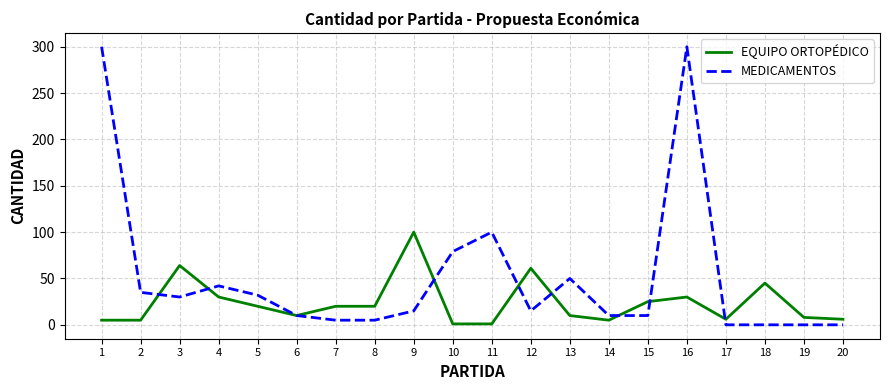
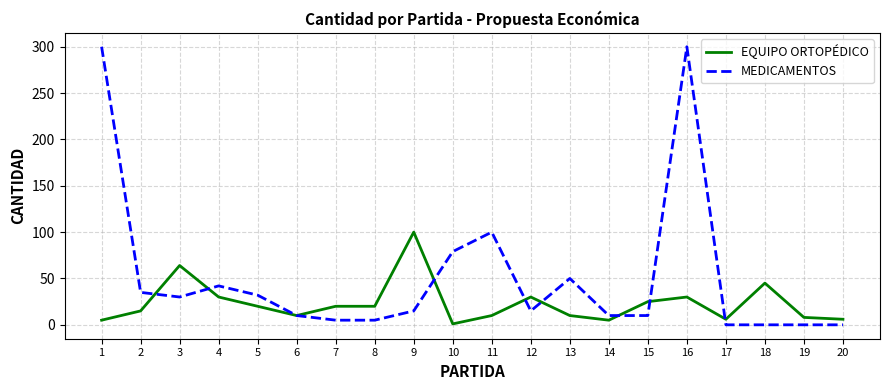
  {
    "EQUIPO ORTOPÉDICO": {
      "1": 10,
-     "2": 10,
+     "2": 20,
      "3": 60,
      "4": 30,
      "5": 20,
      "7": 20,
      "8": 20,
      "9": 100,
      "10": 0,
-     "11": 0,
-     "12": 60,
+     "11": 10,
+     "12": 30,
      "13": 10,
      "14": 10,
      "15": 30,
      "16": 30,
      "17": 10,
      "18": 50,
      "19": 10,
      "20": 10
    },
    "MEDICAMENTOS": {
      "1": 300,
      "2": 40,
      "3": 30,
      "4": 40,
      "5": 30,
      "7": 10,
      "8": 10,
      "9": 20,
      "10": 80,
      "11": 100,
      "12": 20,
      "13": 50,
      "14": 10,
      "15": 10,
      "16": 300,
      "17": 0,
      "18": 0,
      "19": 0,
      "20": 0
    }
  }
